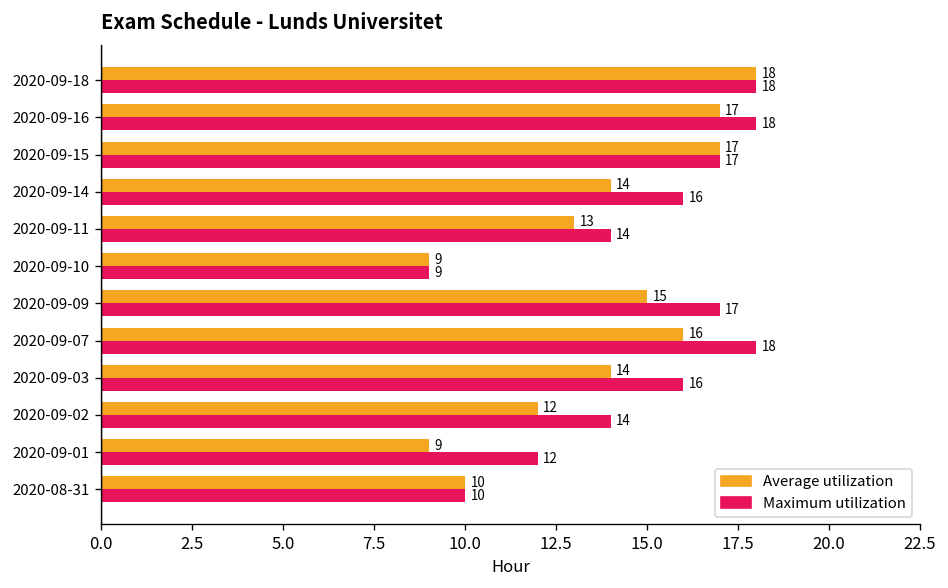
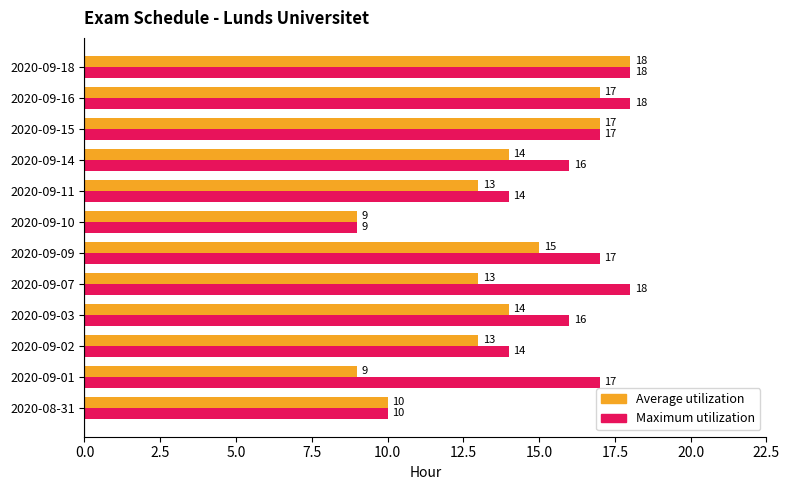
  {
    "Average utilization": {
      "2020-09-18": 18,
      "2020-09-16": 17,
      "2020-09-15": 17,
      "2020-09-14": 14,
      "2020-09-11": 13,
      "2020-09-10": 9,
      "2020-09-09": 15,
-     "2020-09-07": 16,
+     "2020-09-07": 13,
      "2020-09-03": 14,
-     "2020-09-02": 12,
+     "2020-09-02": 13,
      "2020-09-01": 9,
      "2020-08-31": 10
    },
    "Maximum utilization": {
      "2020-09-18": 18,
      "2020-09-16": 18,
      "2020-09-15": 17,
      "2020-09-14": 16,
      "2020-09-11": 14,
      "2020-09-10": 9,
      "2020-09-09": 17,
      "2020-09-07": 18,
      "2020-09-03": 16,
      "2020-09-02": 14,
-     "2020-09-01": 12,
+     "2020-09-01": 17,
      "2020-08-31": 10
    }
  }
